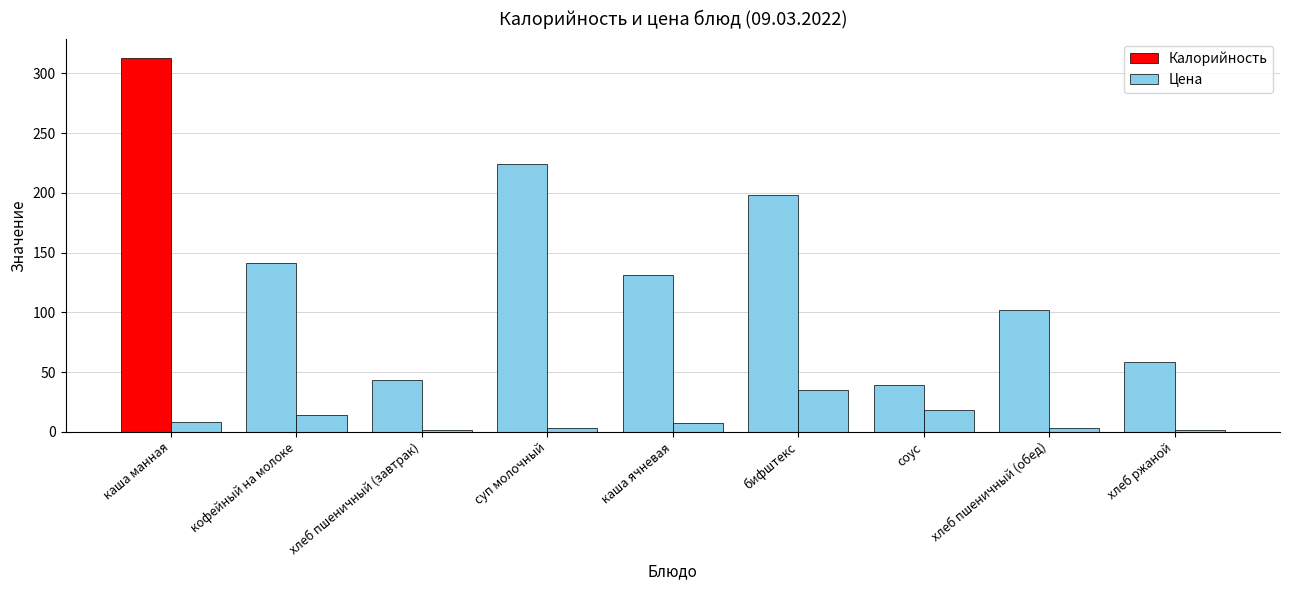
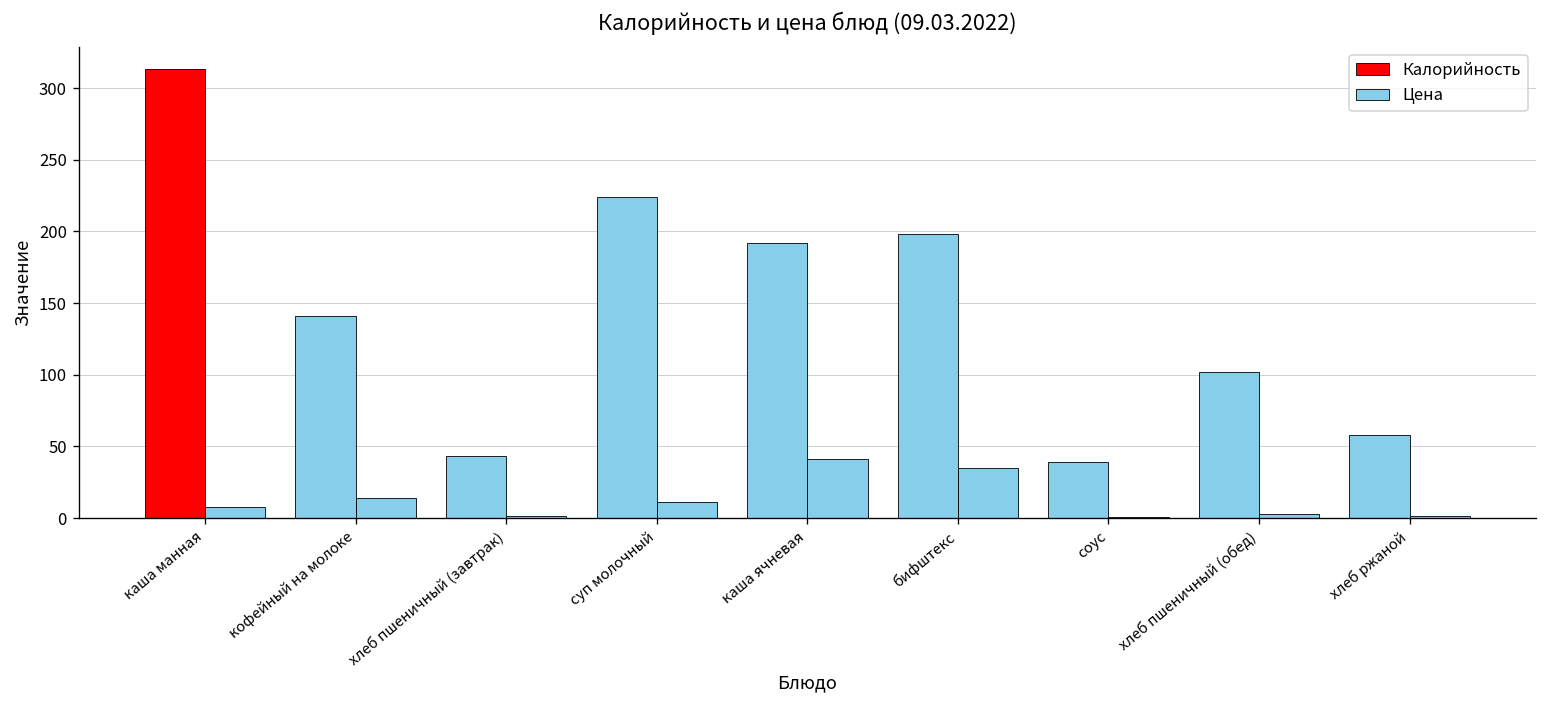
  {
    "Калорийность": {
      "каша манная": 313,
      "кофейный на молоке": 141,
      "хлеб пшеничный (завтрак)": 43,
      "суп молочный": 224,
-     "каша ячневая": 131,
+     "каша ячневая": 192,
      "бифштекс": 198,
      "соус": 39,
      "хлеб пшеничный (обед)": 102,
      "хлеб ржаной": 58
    },
    "Цена": {
      "каша манная": 8,
      "кофейный на молоке": 14,
-     "суп молочный": 3,
-     "каша ячневая": 7,
+     "суп молочный": 11,
+     "каша ячневая": 41,
      "бифштекс": 35,
-     "соус": 18,
+     "соус": 1,
      "хлеб пшеничный (обед)": 3
    }
  }
